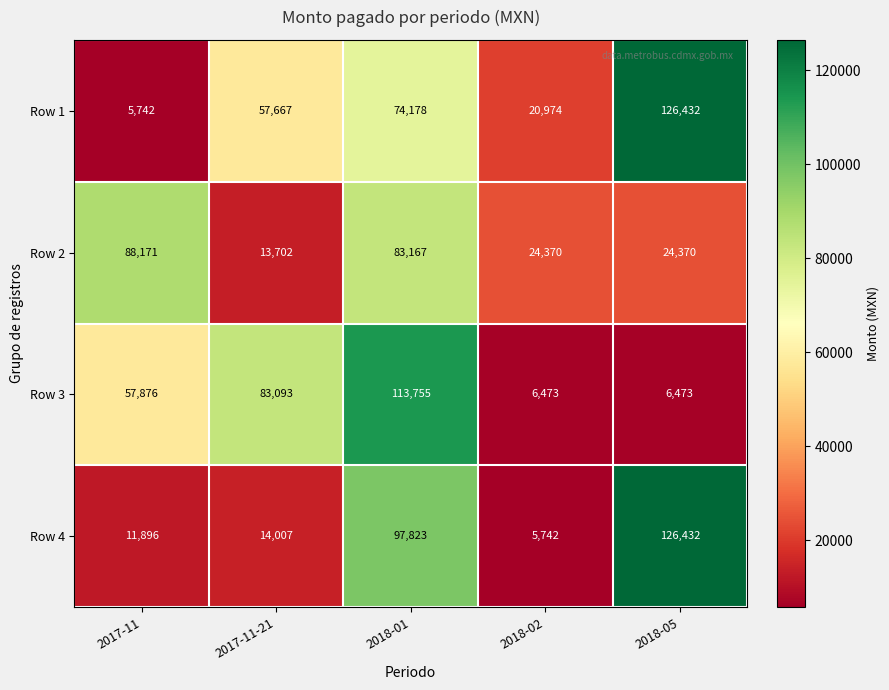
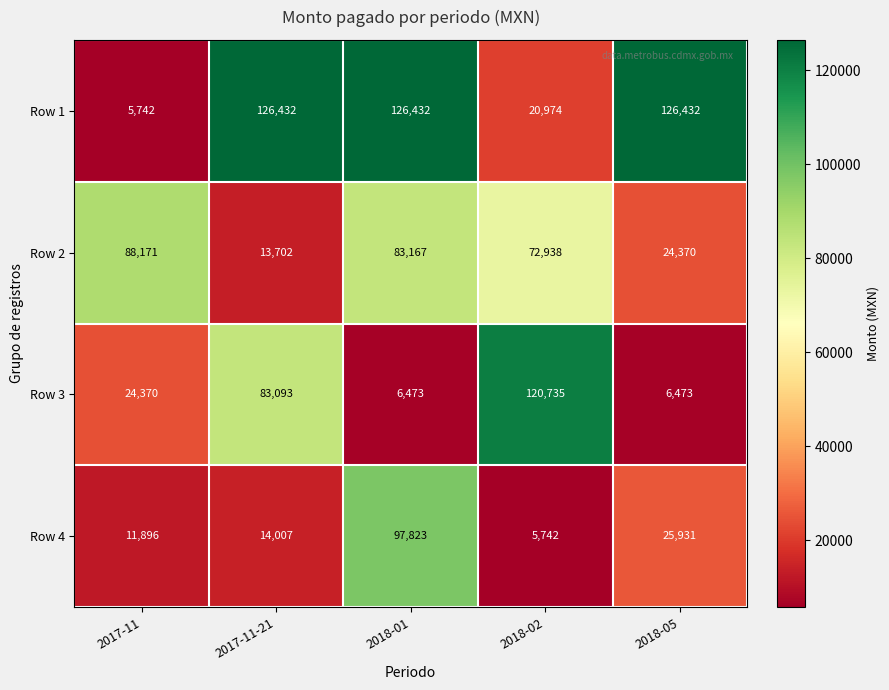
  {
    "Row 1": {
      "2017-11": "5,742",
-     "2017-11-21": "57,667",
-     "2018-01": "74,178",
+     "2017-11-21": "126,432",
+     "2018-01": "126,432",
      "2018-02": "20,974"
    },
    "Row 2": {
      "2017-11": "88,171",
      "2017-11-21": "13,702",
      "2018-01": "83,167",
-     "2018-02": "24,370",
+     "2018-02": "72,938",
      "2018-05": "24,370"
    },
    "Row 3": {
-     "2017-11": "57,876",
+     "2017-11": "24,370",
      "2017-11-21": "83,093",
-     "2018-01": "113,755",
-     "2018-02": "6,473",
+     "2018-01": "6,473",
+     "2018-02": "120,735",
      "2018-05": "6,473"
    },
    "Row 4": {
      "2017-11": "11,896",
      "2017-11-21": "14,007",
      "2018-01": "97,823",
      "2018-02": "5,742",
-     "2018-05": "126,432"
+     "2018-05": "25,931"
    }
  }
